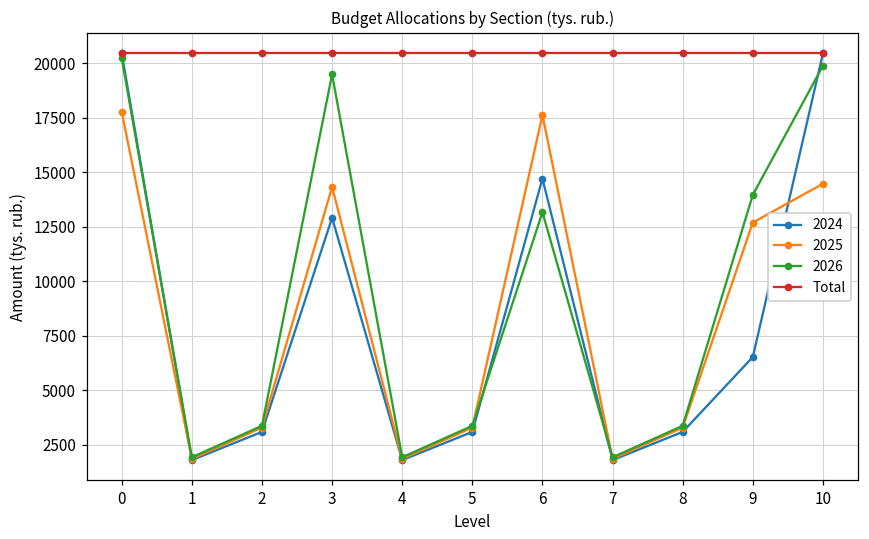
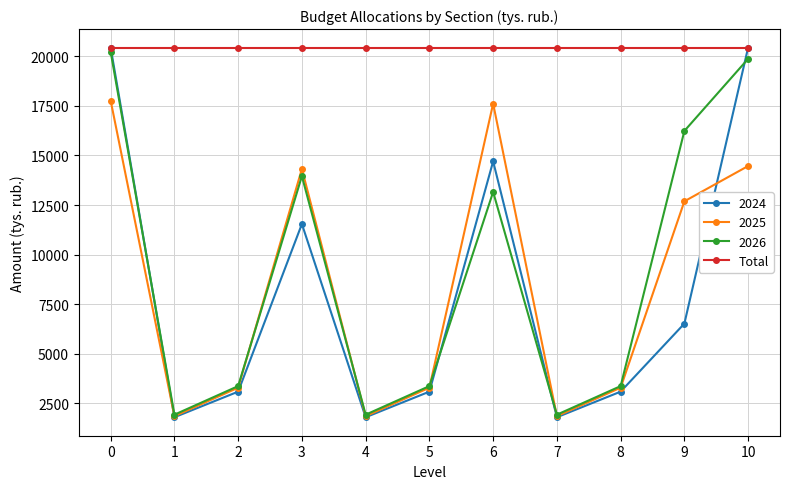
  {
    "2024": {
      "2": 3100,
-     "3": 12900,
+     "3": 11500,
      "5": 3100,
      "6": 14700,
      "8": 3100,
      "9": 6500
    },
    "2025": {
      "0": 17800,
      "3": 14300,
      "6": 17600,
      "9": 12700,
      "10": 14500
    },
    "2026": {
      "0": 20200,
-     "3": 19500,
+     "3": 14000,
      "6": 13200,
-     "9": 14000,
+     "9": 16200,
      "10": 19900
    },
    "Total": {
      "1": 20400,
      "2": 20400,
      "3": 20400,
      "4": 20400,
      "5": 20400,
      "6": 20400,
      "7": 20400,
      "8": 20400,
      "9": 20400
    }
  }
